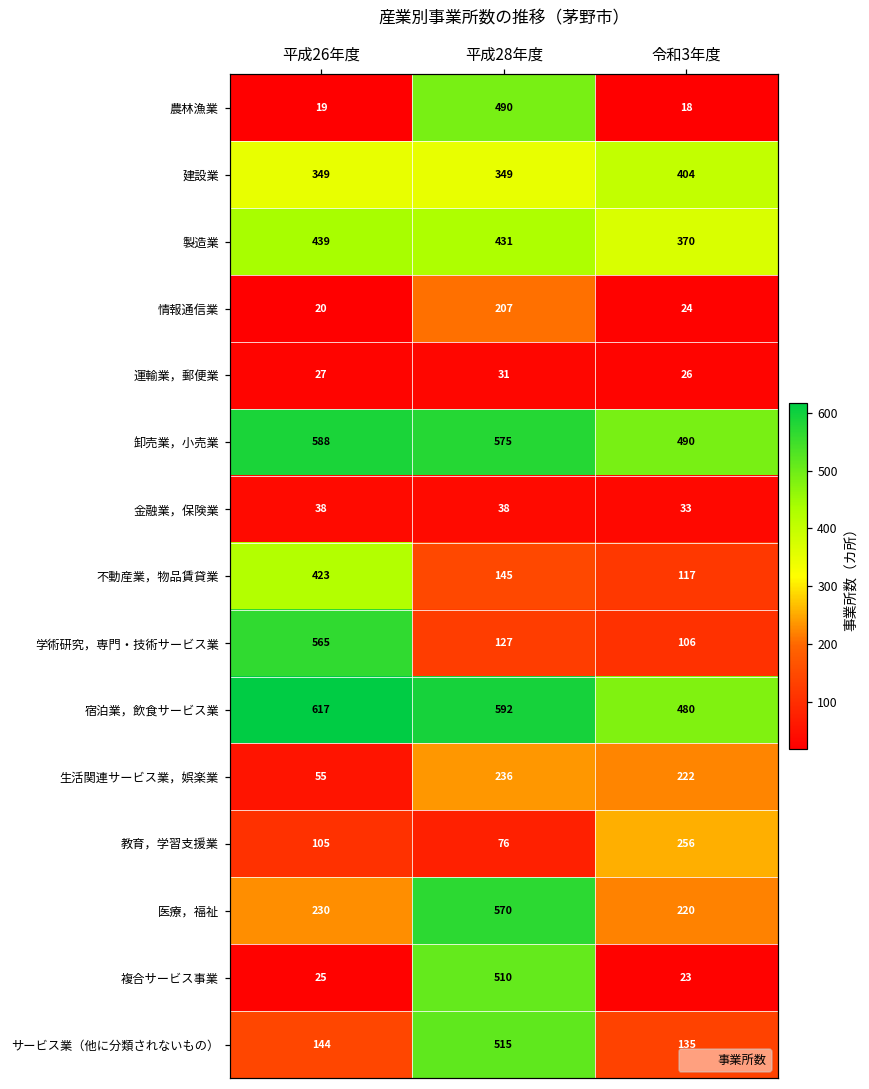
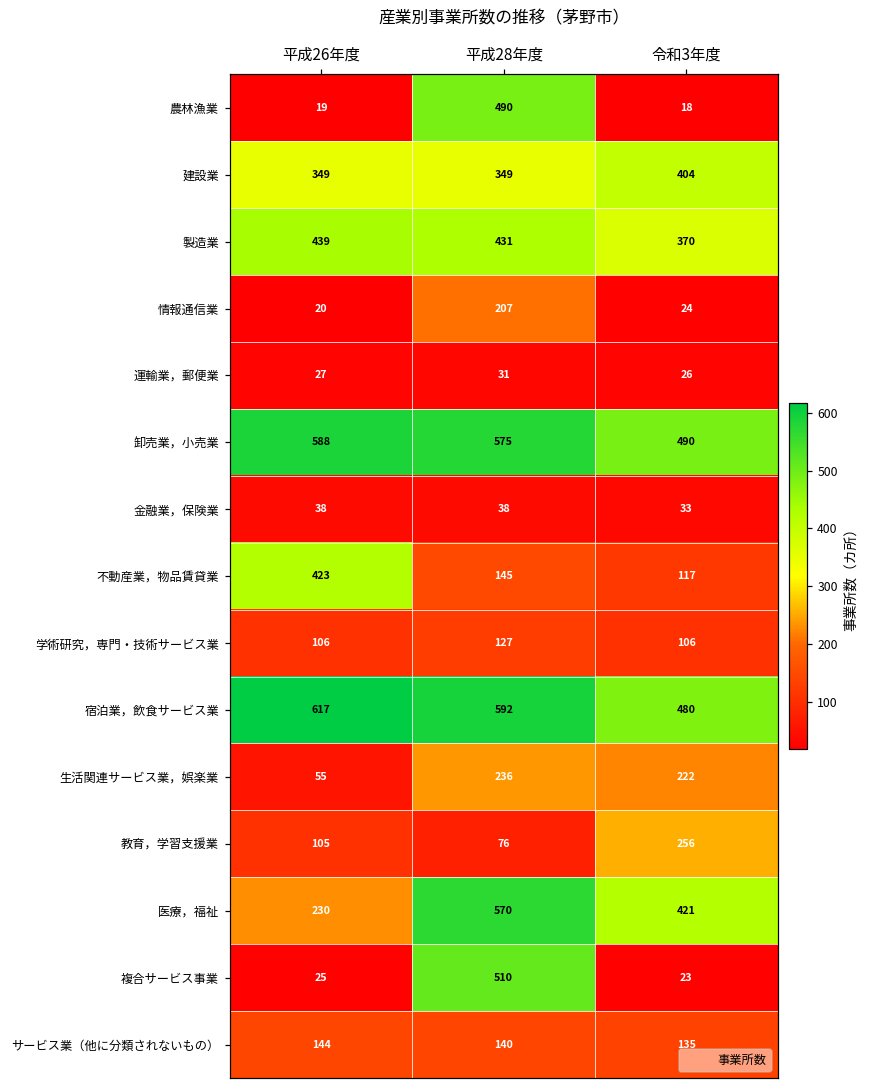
  {
    "農林漁業": {
      "平成26年度": 19,
      "平成28年度": 490,
      "令和3年度": 18
    },
    "建設業": {
      "平成26年度": 349,
      "平成28年度": 349,
      "令和3年度": 404
    },
    "製造業": {
      "平成26年度": 439,
      "平成28年度": 431,
      "令和3年度": 370
    },
    "情報通信業": {
      "平成26年度": 20,
      "平成28年度": 207,
      "令和3年度": 24
    },
    "運輸業，郵便業": {
      "平成26年度": 27,
      "平成28年度": 31,
      "令和3年度": 26
    },
    "卸売業，小売業": {
      "平成26年度": 588,
      "平成28年度": 575,
      "令和3年度": 490
    },
    "金融業，保険業": {
      "平成26年度": 38,
      "平成28年度": 38,
      "令和3年度": 33
    },
    "不動産業，物品賃貸業": {
      "平成26年度": 423,
      "平成28年度": 145,
      "令和3年度": 117
    },
    "学術研究，専門・技術サービス業": {
-     "平成26年度": 565,
+     "平成26年度": 106,
      "平成28年度": 127,
      "令和3年度": 106
    },
    "宿泊業，飲食サービス業": {
      "平成26年度": 617,
      "平成28年度": 592,
      "令和3年度": 480
    },
    "生活関連サービス業，娯楽業": {
      "平成26年度": 55,
      "平成28年度": 236,
      "令和3年度": 222
    },
    "教育，学習支援業": {
      "平成26年度": 105,
      "平成28年度": 76,
      "令和3年度": 256
    },
    "医療，福祉": {
      "平成26年度": 230,
      "平成28年度": 570,
-     "令和3年度": 220
+     "令和3年度": 421
    },
    "複合サービス事業": {
      "平成26年度": 25,
      "平成28年度": 510,
      "令和3年度": 23
    },
    "サービス業（他に分類されないもの）": {
      "平成26年度": 144,
-     "平成28年度": 515,
+     "平成28年度": 140,
      "令和3年度": 135
    }
  }
